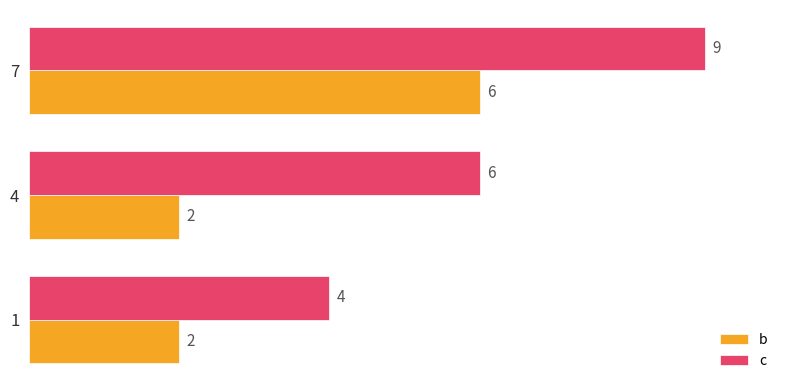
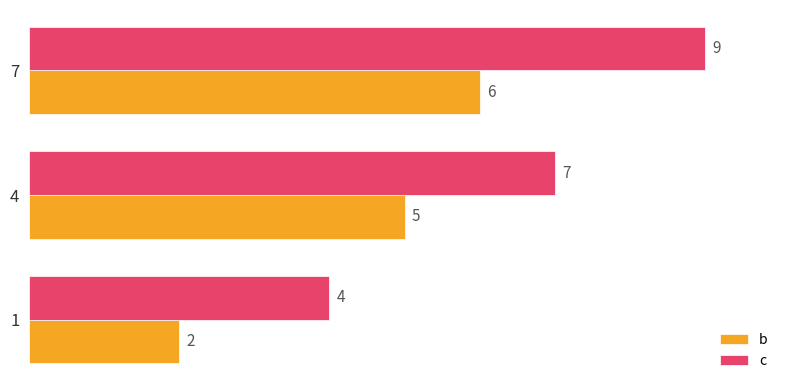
  {
    "b": {
      "7": 6,
-     "4": 2,
+     "4": 5,
      "1": 2
    },
    "c": {
      "7": 9,
-     "4": 6,
+     "4": 7,
      "1": 4
    }
  }
